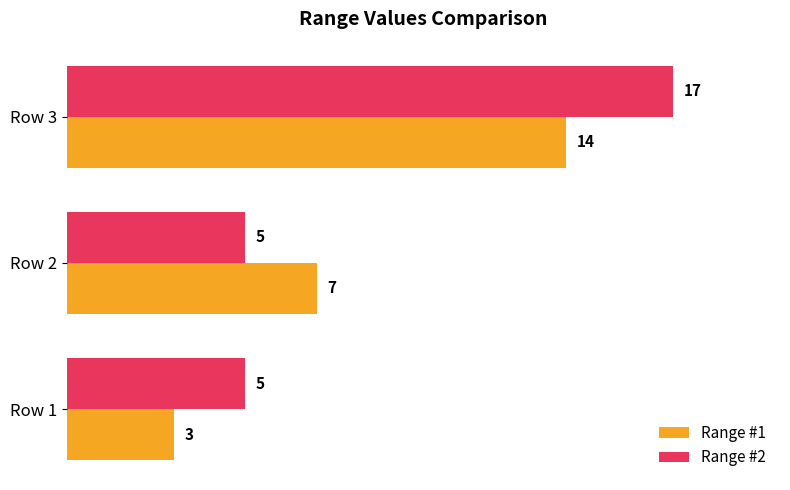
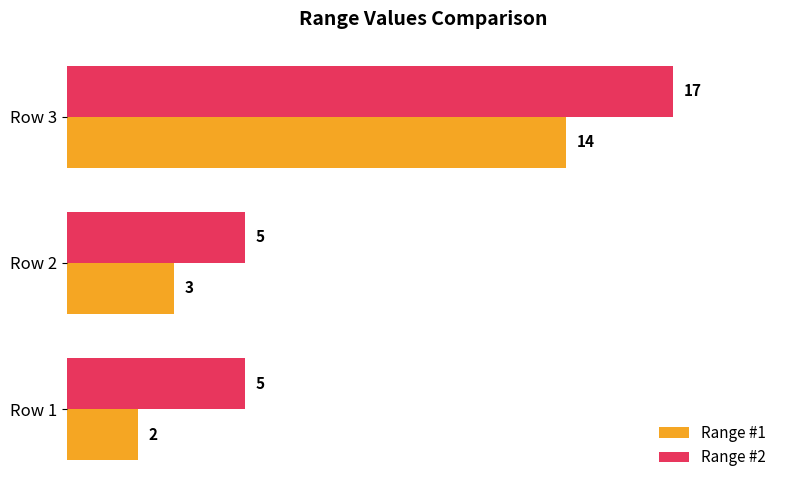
  {
    "Range #1": {
      "Row 3": 14,
-     "Row 2": 7,
-     "Row 1": 3
+     "Row 2": 3,
+     "Row 1": 2
    },
    "Range #2": {
      "Row 3": 17,
      "Row 2": 5,
      "Row 1": 5
    }
  }
